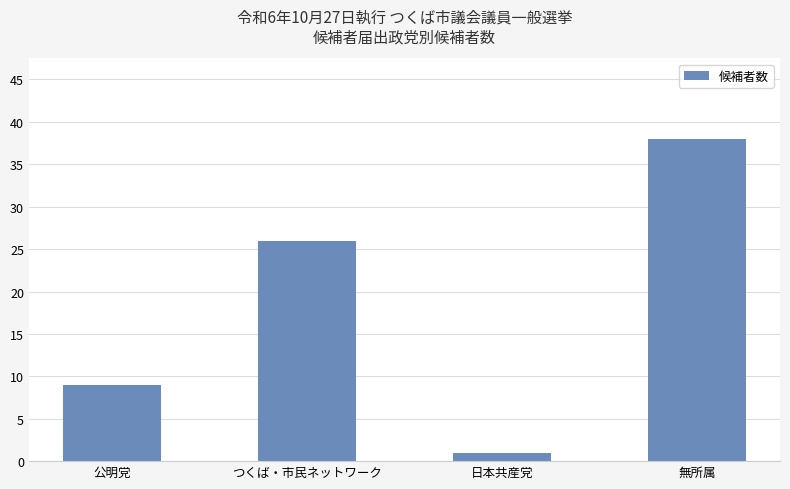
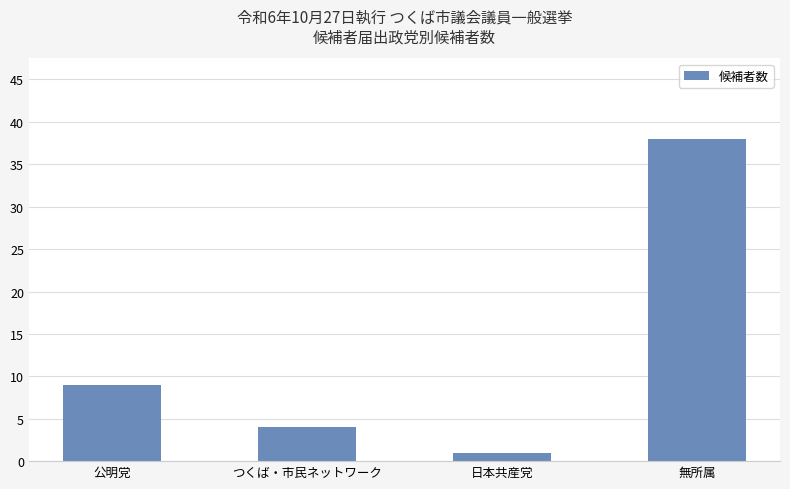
  {
    "公明党": 9,
-   "つくば・市民ネットワーク": 26,
+   "つくば・市民ネットワーク": 4,
    "日本共産党": 1,
    "無所属": 38
  }
